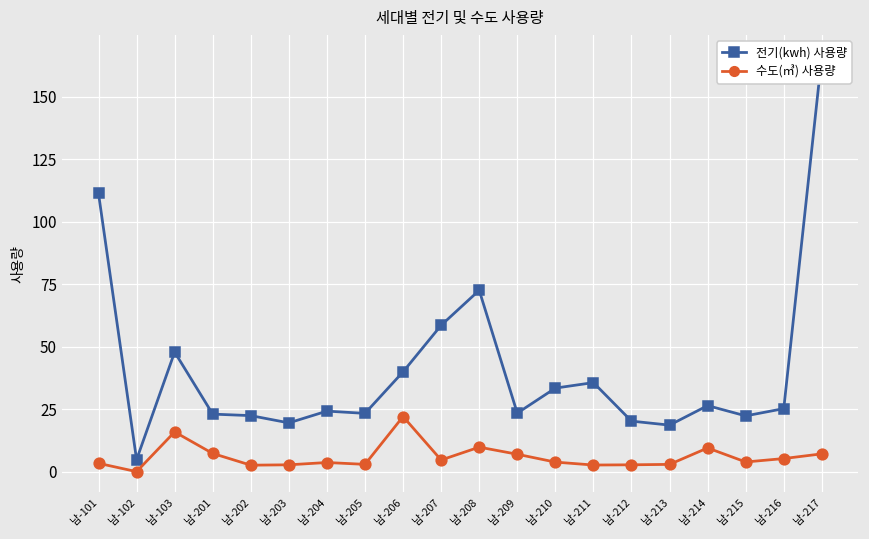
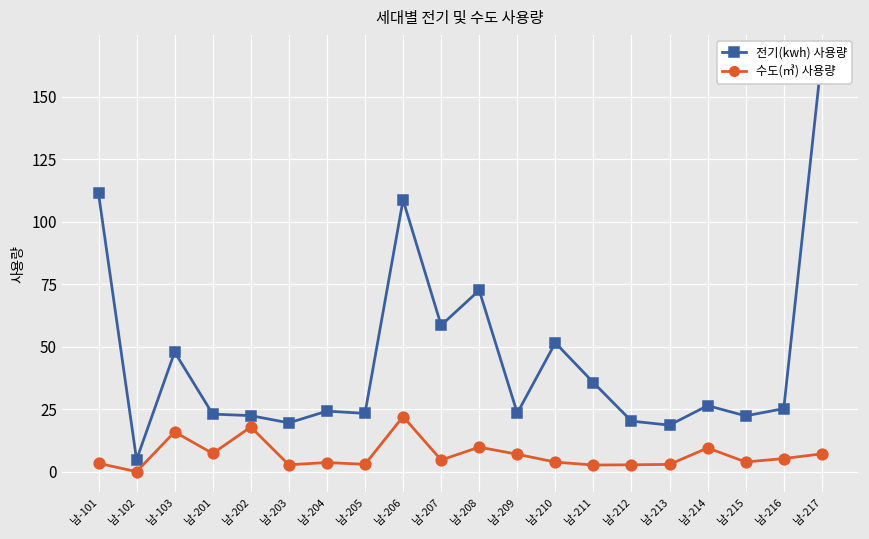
  {
    "전기(kwh) 사용량": {
      "남-101": 111,
      "남-102": 5,
      "남-103": 48,
      "남-201": 23,
      "남-202": 23,
      "남-203": 20,
      "남-204": 24,
      "남-205": 23,
-     "남-206": 40,
+     "남-206": 109,
      "남-207": 59,
      "남-208": 73,
      "남-209": 24,
-     "남-210": 34,
+     "남-210": 52,
      "남-211": 36,
      "남-212": 20,
      "남-213": 19,
      "남-214": 27,
      "남-215": 22,
      "남-216": 25
    },
    "수도(㎥) 사용량": {
      "남-101": 3,
      "남-102": 0,
      "남-103": 16,
      "남-201": 7,
-     "남-202": 3,
+     "남-202": 18,
      "남-203": 3,
      "남-204": 4,
      "남-205": 3,
      "남-206": 22,
      "남-207": 5,
      "남-208": 10,
      "남-209": 7,
      "남-210": 4,
      "남-211": 3,
      "남-212": 3,
      "남-213": 3,
      "남-214": 10,
      "남-215": 4,
      "남-216": 5,
      "남-217": 7
    }
  }
